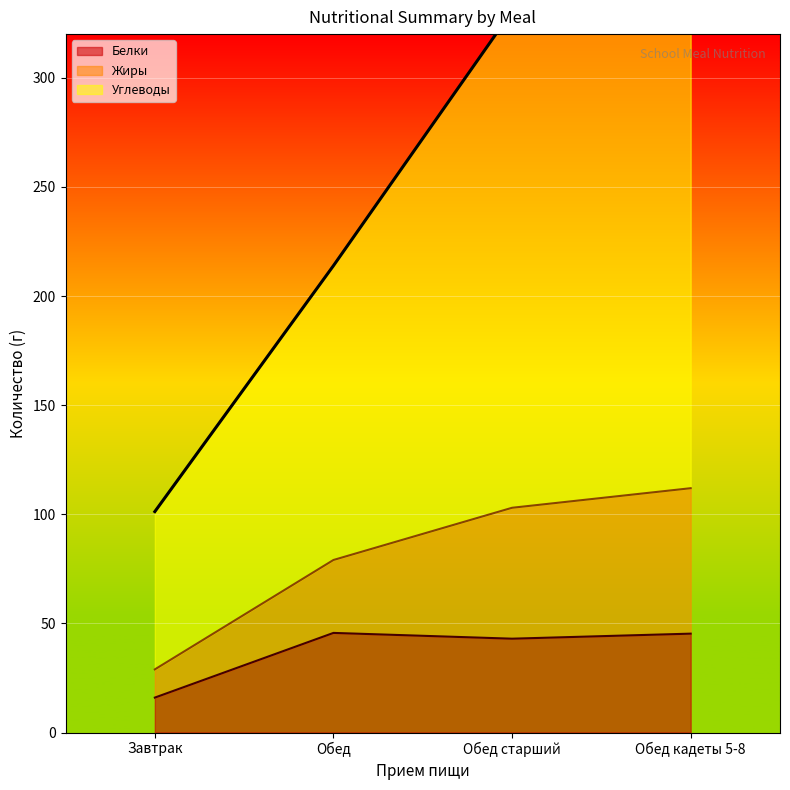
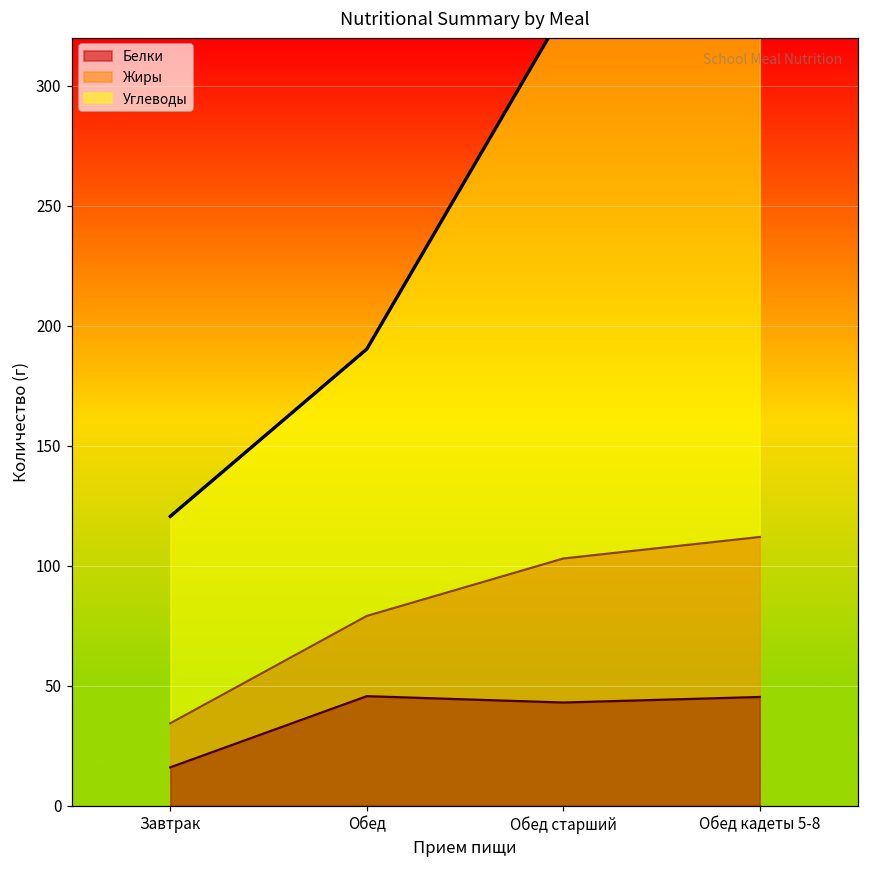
  {
    "Белки": {
      "Завтрак": 16,
      "Обед": 46,
      "Обед старший": 43,
      "Обед кадеты 5-8": 45
    },
    "Жиры": {
-     "Завтрак": 13,
+     "Завтрак": 18,
      "Обед": 33,
      "Обед старший": 60,
      "Обед кадеты 5-8": 67
    },
    "Углеводы": {
-     "Завтрак": 72,
-     "Обед": 135
+     "Завтрак": 86,
+     "Обед": 111
    }
  }
